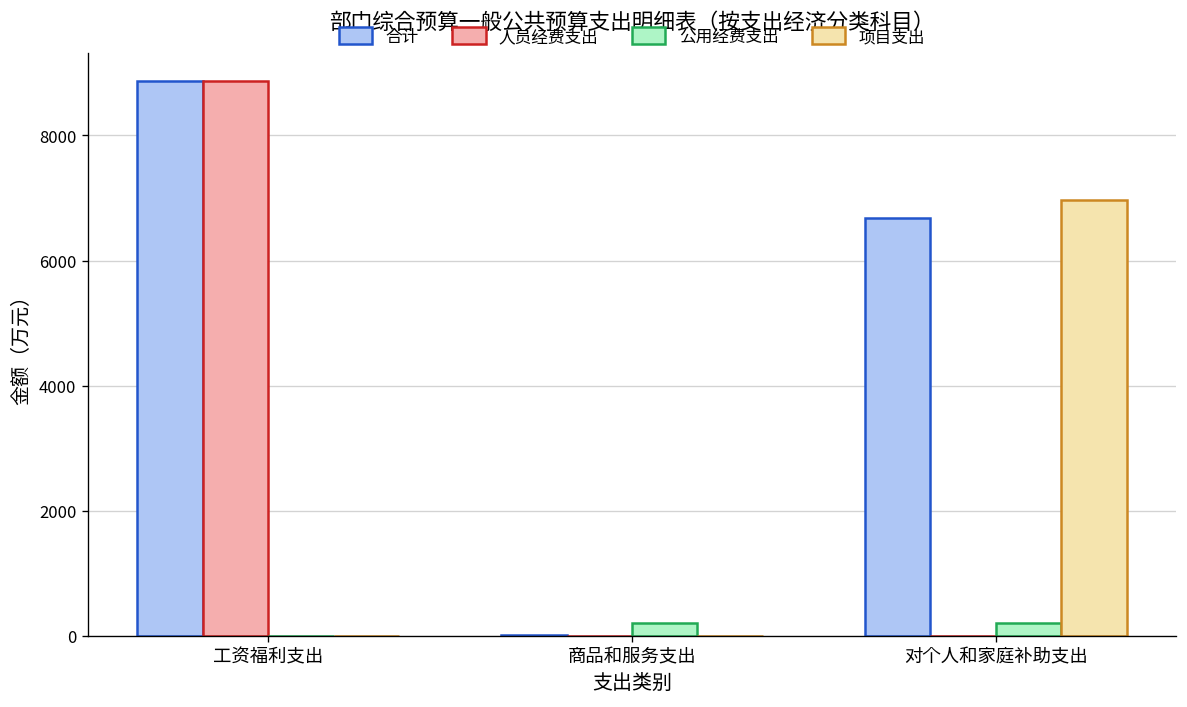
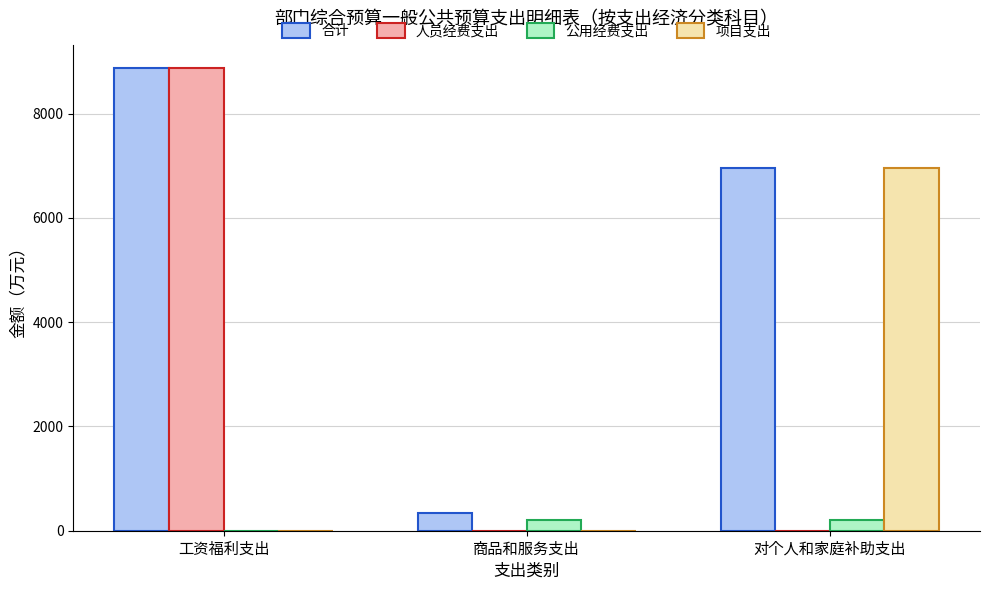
  {
    "合计": {
      "工资福利支出": 8900,
-     "商品和服务支出": 0,
-     "对个人和家庭补助支出": 6700
+     "商品和服务支出": 300,
+     "对个人和家庭补助支出": 7000
    },
    "公用经费支出": {
      "工资福利支出": 0,
      "商品和服务支出": 200,
      "对个人和家庭补助支出": 200
    }
  }
